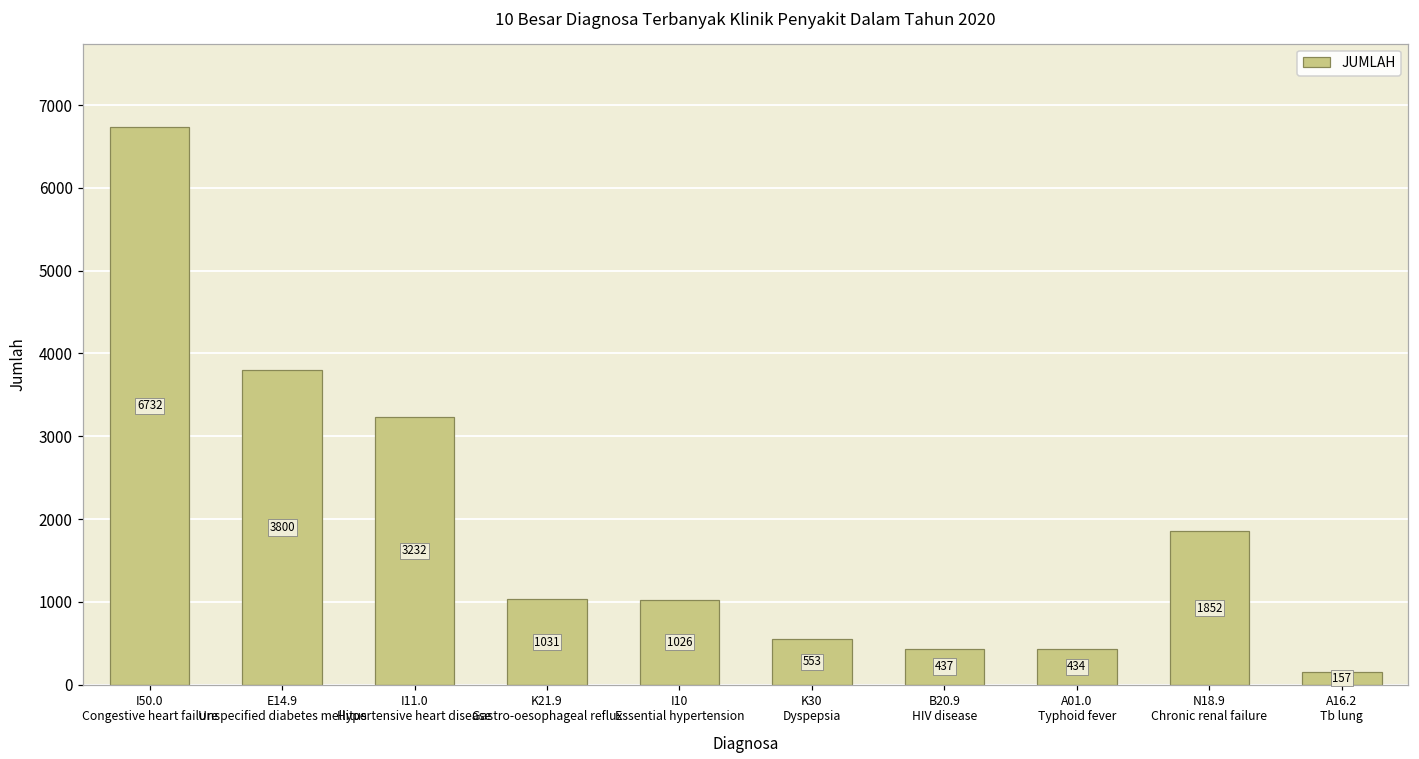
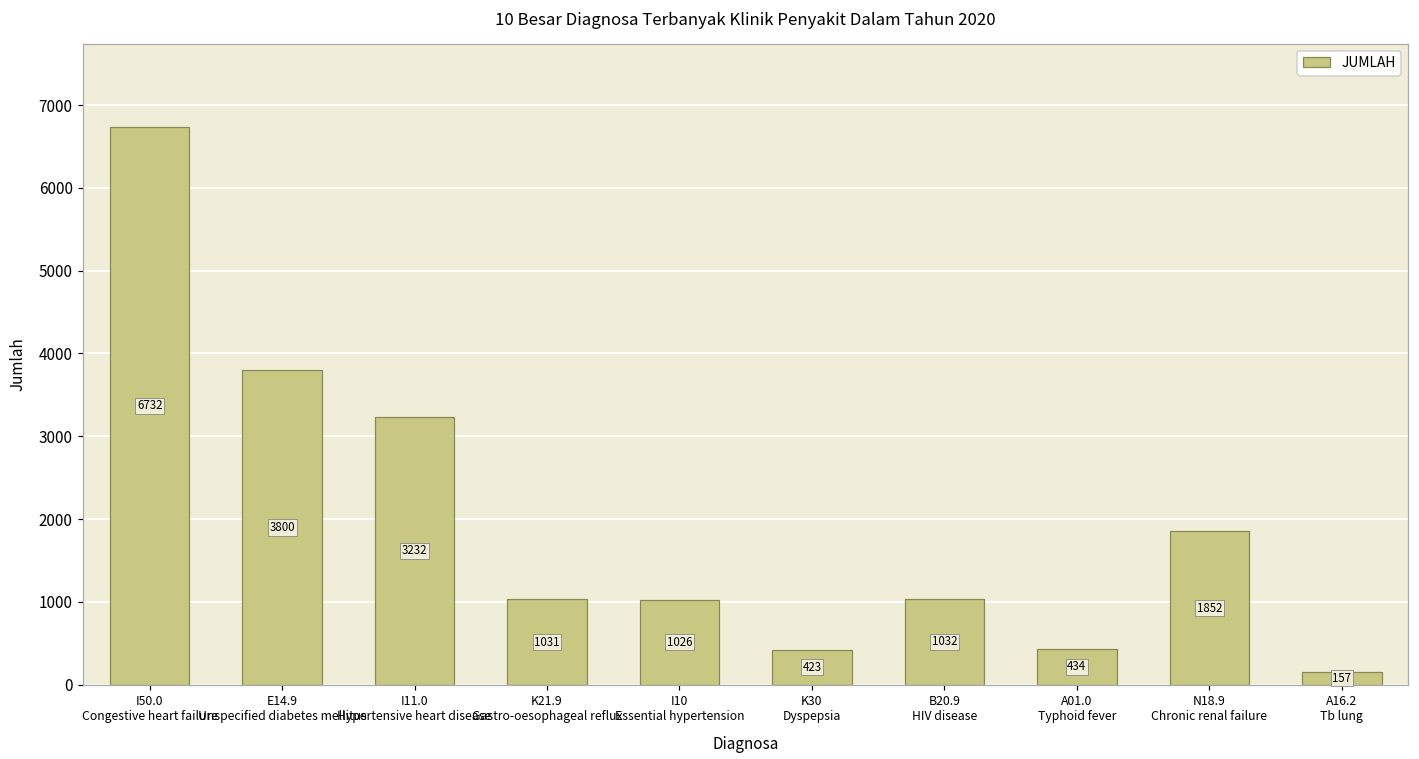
  {
-   "K30 Dyspepsia": 553,
-   "B20.9 HIV disease": 437
+   "K30 Dyspepsia": 423,
+   "B20.9 HIV disease": 1032
  }
